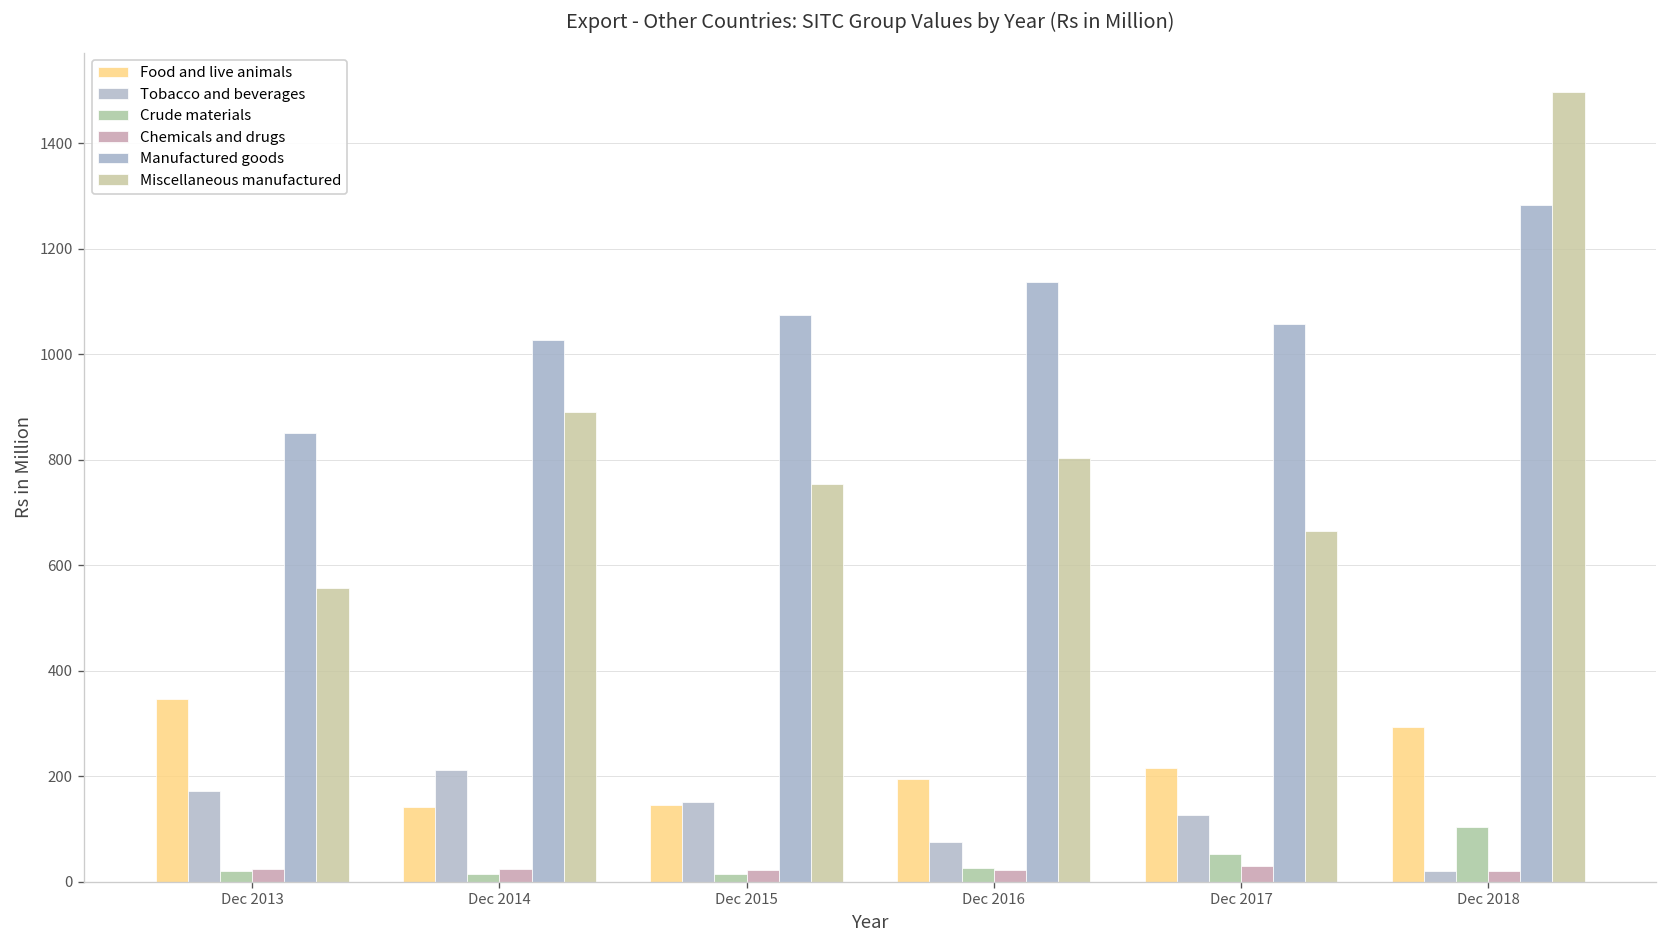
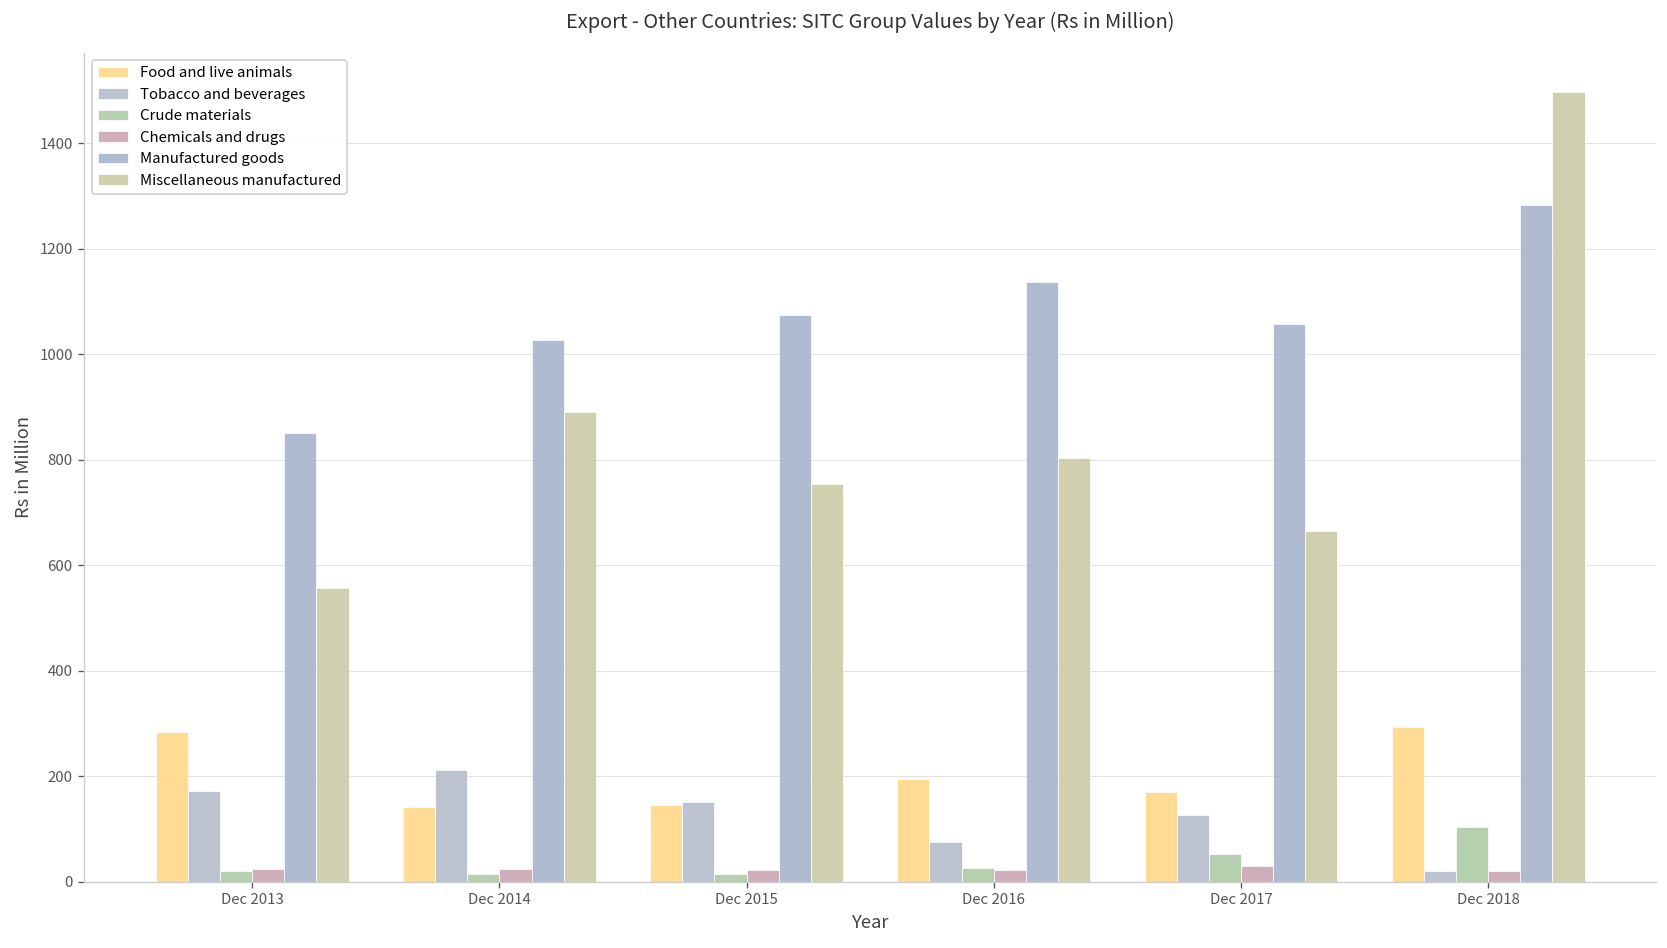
  {
    "Food and live animals": {
-     "Dec 2013": 350,
+     "Dec 2013": 280,
      "Dec 2014": 140,
      "Dec 2015": 150,
      "Dec 2016": 190,
-     "Dec 2017": 220,
+     "Dec 2017": 170,
      "Dec 2018": 290
    }
  }
